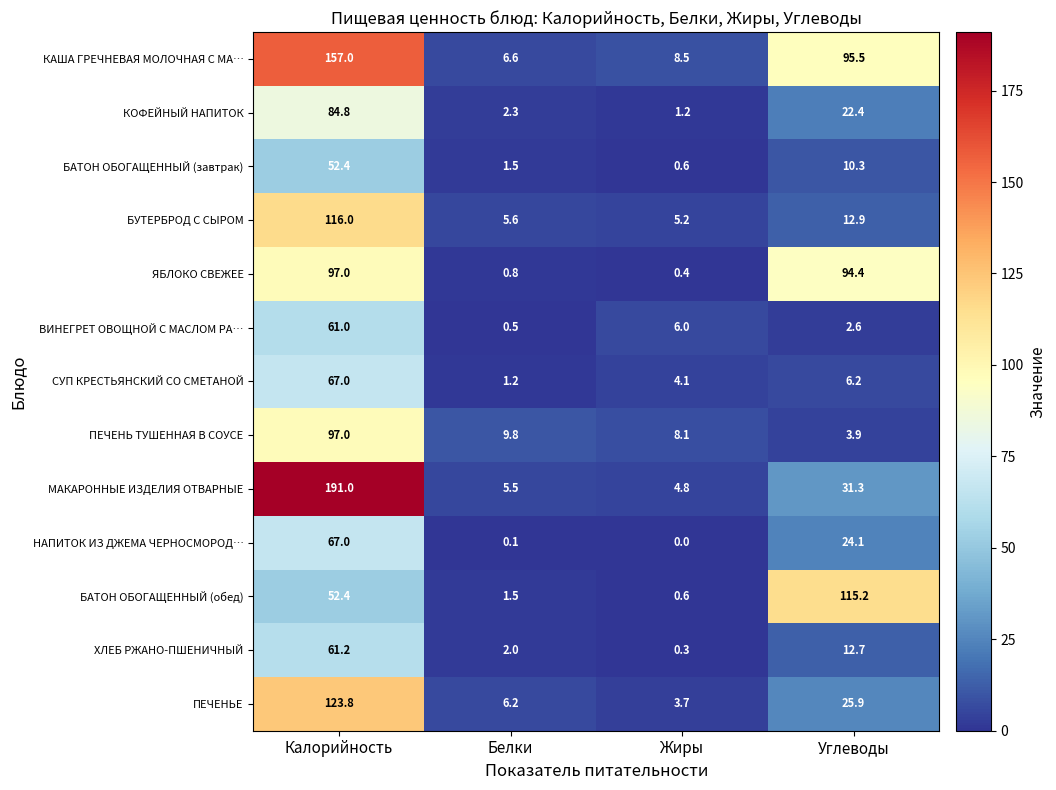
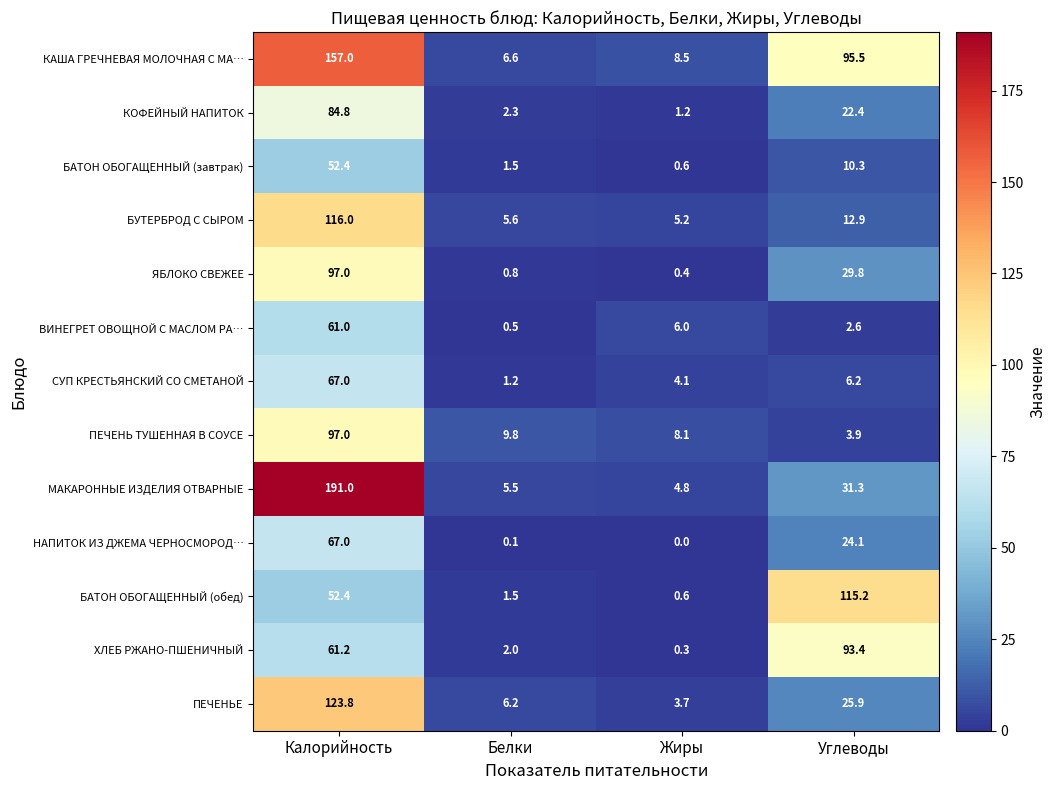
  {
    "КАША ГРЕЧНЕВАЯ МОЛОЧНАЯ С МА…": {
      "Калорийность": 157.0,
      "Белки": 6.6,
      "Жиры": 8.5,
      "Углеводы": 95.5
    },
    "КОФЕЙНЫЙ НАПИТОК": {
      "Калорийность": 84.8,
      "Белки": 2.3,
      "Жиры": 1.2,
      "Углеводы": 22.4
    },
    "БАТОН ОБОГАЩЕННЫЙ (завтрак)": {
      "Калорийность": 52.4,
      "Белки": 1.5,
      "Жиры": 0.6,
      "Углеводы": 10.3
    },
    "БУТЕРБРОД С СЫРОМ": {
      "Калорийность": 116.0,
      "Белки": 5.6,
      "Жиры": 5.2,
      "Углеводы": 12.9
    },
    "ЯБЛОКО СВЕЖЕЕ": {
      "Калорийность": 97.0,
      "Белки": 0.8,
      "Жиры": 0.4,
-     "Углеводы": 94.4
+     "Углеводы": 29.8
    },
    "ВИНЕГРЕТ ОВОЩНОЙ С МАСЛОМ РА…": {
      "Калорийность": 61.0,
      "Белки": 0.5,
      "Жиры": 6.0,
      "Углеводы": 2.6
    },
    "СУП КРЕСТЬЯНСКИЙ СО СМЕТАНОЙ": {
      "Калорийность": 67.0,
      "Белки": 1.2,
      "Жиры": 4.1,
      "Углеводы": 6.2
    },
    "ПЕЧЕНЬ ТУШЕННАЯ В СОУСЕ": {
      "Калорийность": 97.0,
      "Белки": 9.8,
      "Жиры": 8.1,
      "Углеводы": 3.9
    },
    "МАКАРОННЫЕ ИЗДЕЛИЯ ОТВАРНЫЕ": {
      "Калорийность": 191.0,
      "Белки": 5.5,
      "Жиры": 4.8,
      "Углеводы": 31.3
    },
    "НАПИТОК ИЗ ДЖЕМА ЧЕРНОСМОРОД…": {
      "Калорийность": 67.0,
      "Белки": 0.1,
      "Жиры": 0.0,
      "Углеводы": 24.1
    },
    "БАТОН ОБОГАЩЕННЫЙ (обед)": {
      "Калорийность": 52.4,
      "Белки": 1.5,
      "Жиры": 0.6,
      "Углеводы": 115.2
    },
    "ХЛЕБ РЖАНО-ПШЕНИЧНЫЙ": {
      "Калорийность": 61.2,
      "Белки": 2.0,
      "Жиры": 0.3,
-     "Углеводы": 12.7
+     "Углеводы": 93.4
    },
    "ПЕЧЕНЬЕ": {
      "Калорийность": 123.8,
      "Белки": 6.2,
      "Жиры": 3.7,
      "Углеводы": 25.9
    }
  }
